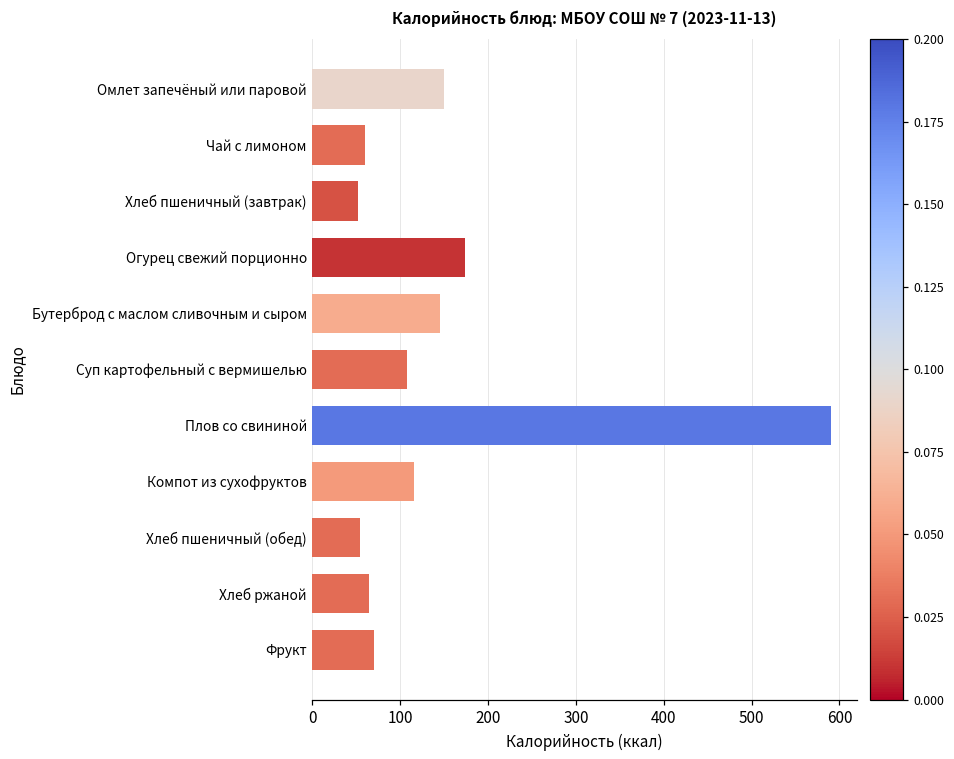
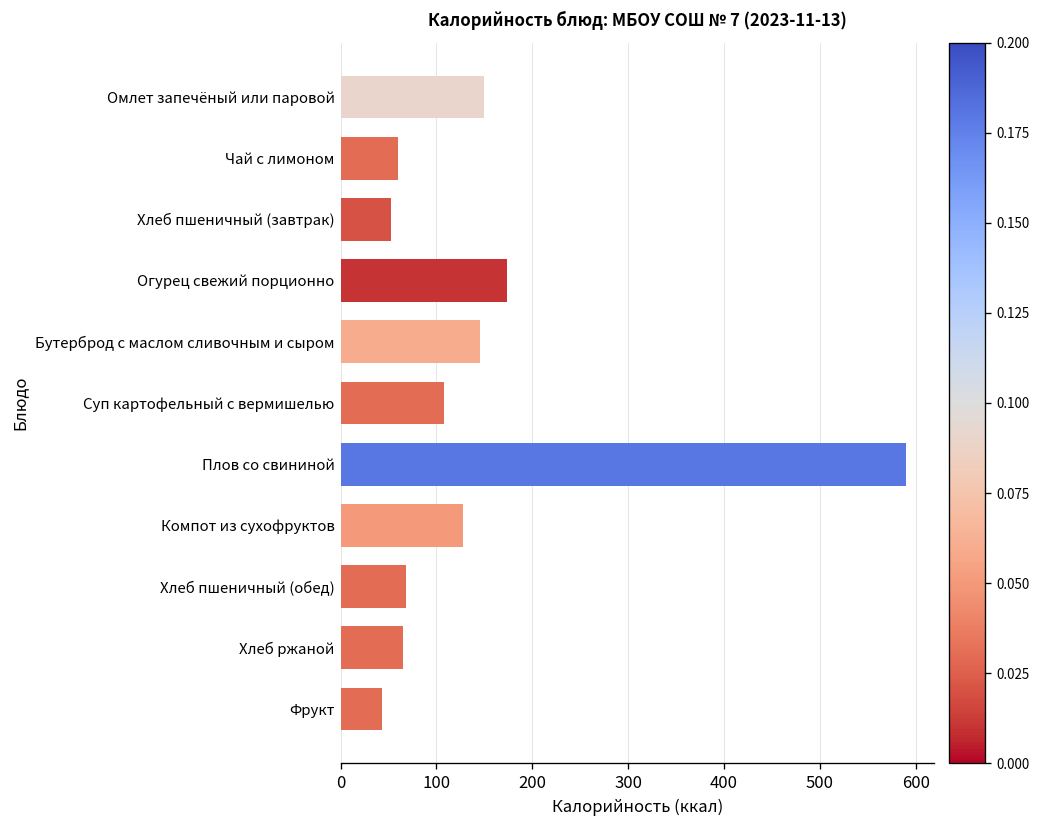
  {
    "Омлет запечёный или паровой": 150,
    "Чай с лимоном": 60,
    "Хлеб пшеничный (завтрак)": 50,
    "Огурец свежий порционно": 170,
    "Бутерброд с маслом сливочным и сыром": 150,
    "Суп картофельный с вермишелью": 110,
    "Плов со свининой": 590,
-   "Компот из сухофруктов": 120,
-   "Хлеб пшеничный (обед)": 50,
+   "Компот из сухофруктов": 130,
+   "Хлеб пшеничный (обед)": 70,
    "Хлеб ржаной": 60,
-   "Фрукт": 70
+   "Фрукт": 40
  }
